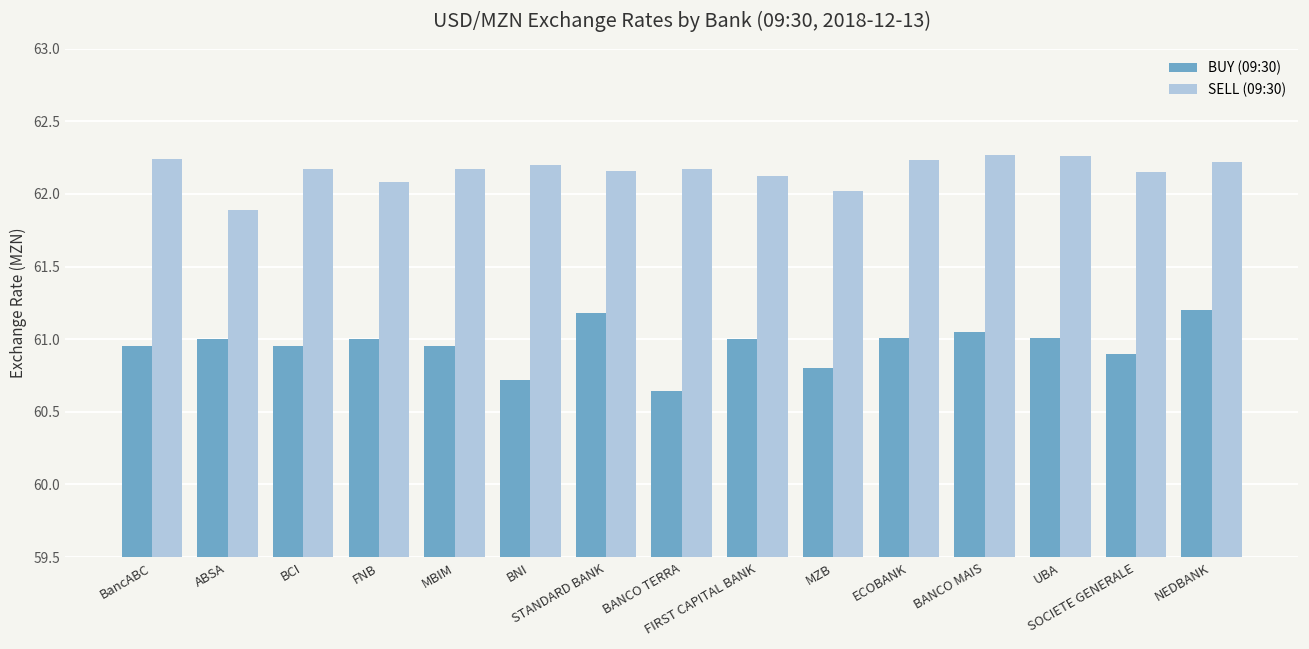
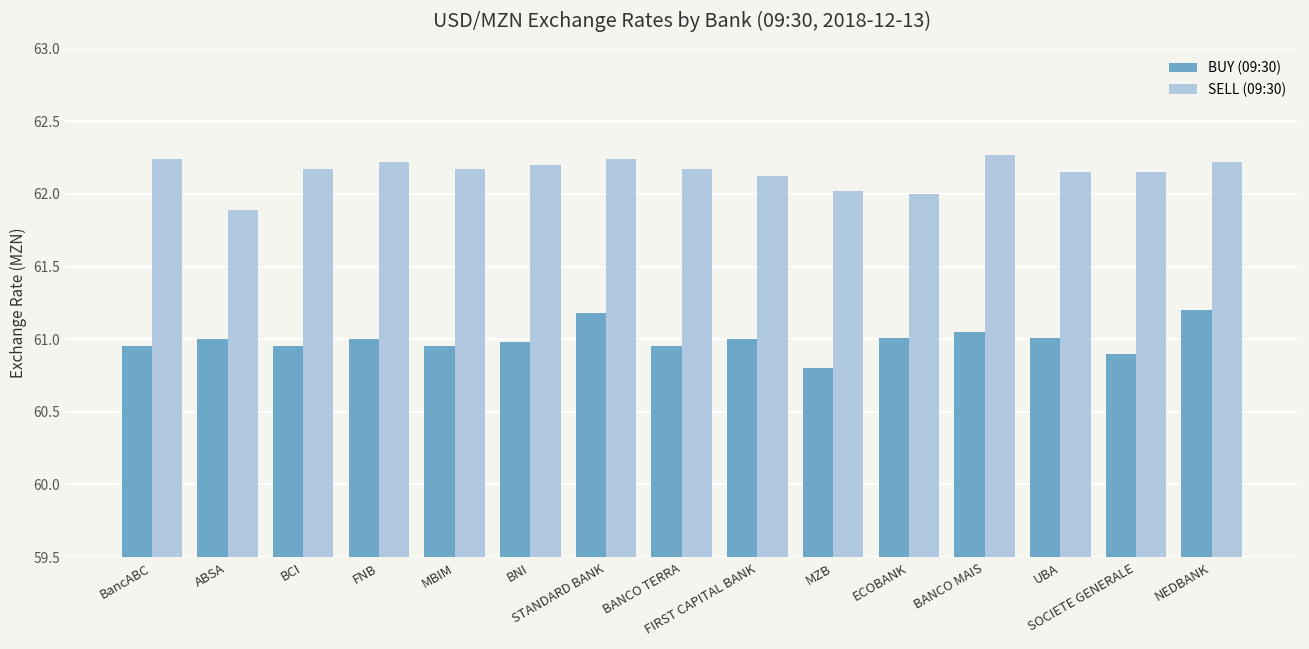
  {
    "BUY (09:30)": {
      "BancABC": 60.95,
      "ABSA": 61.00,
      "BCI": 60.95,
      "FNB": 61.00,
      "MBIM": 60.95,
-     "BNI": 60.72,
+     "BNI": 60.98,
      "STANDARD BANK": 61.18,
-     "BANCO TERRA": 60.64,
+     "BANCO TERRA": 60.95,
      "FIRST CAPITAL BANK": 61.00,
      "MZB": 60.80,
      "ECOBANK": 61.01,
      "BANCO MAIS": 61.05,
      "UBA": 61.01,
      "SOCIETE GENERALE": 60.90,
      "NEDBANK": 61.20
    },
    "SELL (09:30)": {
      "BancABC": 62.24,
      "ABSA": 61.89,
      "BCI": 62.17,
-     "FNB": 62.08,
+     "FNB": 62.22,
      "MBIM": 62.17,
      "BNI": 62.20,
-     "STANDARD BANK": 62.16,
+     "STANDARD BANK": 62.24,
      "BANCO TERRA": 62.17,
      "FIRST CAPITAL BANK": 62.12,
      "MZB": 62.02,
-     "ECOBANK": 62.23,
+     "ECOBANK": 62.00,
      "BANCO MAIS": 62.27,
-     "UBA": 62.26,
+     "UBA": 62.15,
      "SOCIETE GENERALE": 62.15,
      "NEDBANK": 62.22
    }
  }
